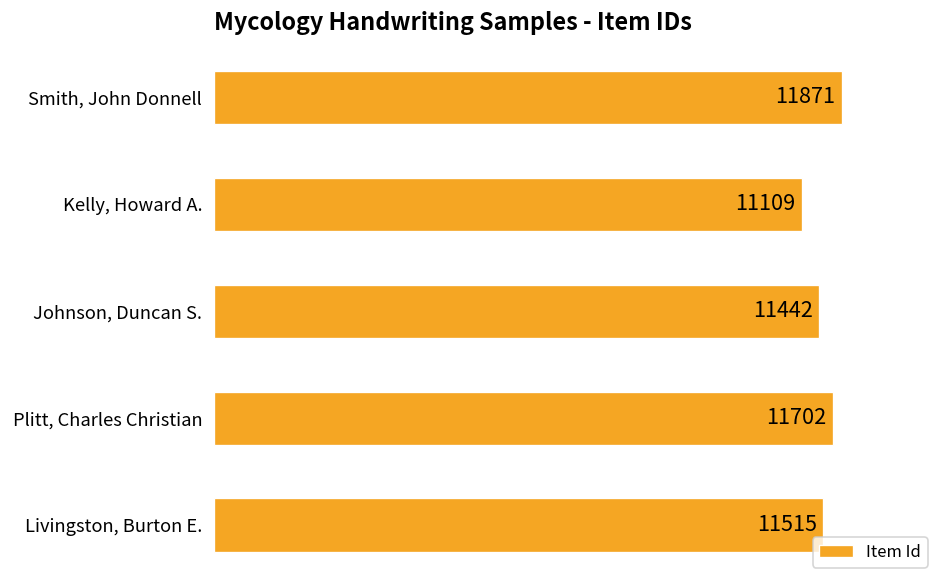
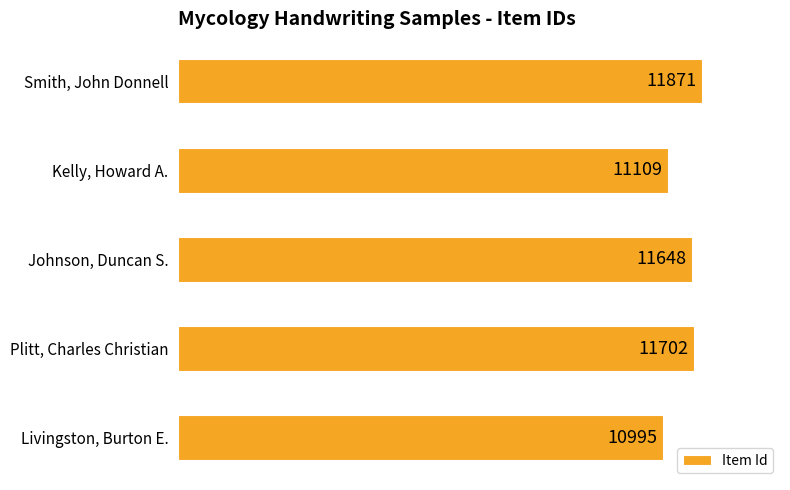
  {
    "Smith, John Donnell": 11871,
    "Kelly, Howard A.": 11109,
-   "Johnson, Duncan S.": 11442,
+   "Johnson, Duncan S.": 11648,
    "Plitt, Charles Christian": 11702,
-   "Livingston, Burton E.": 11515
+   "Livingston, Burton E.": 10995
  }
